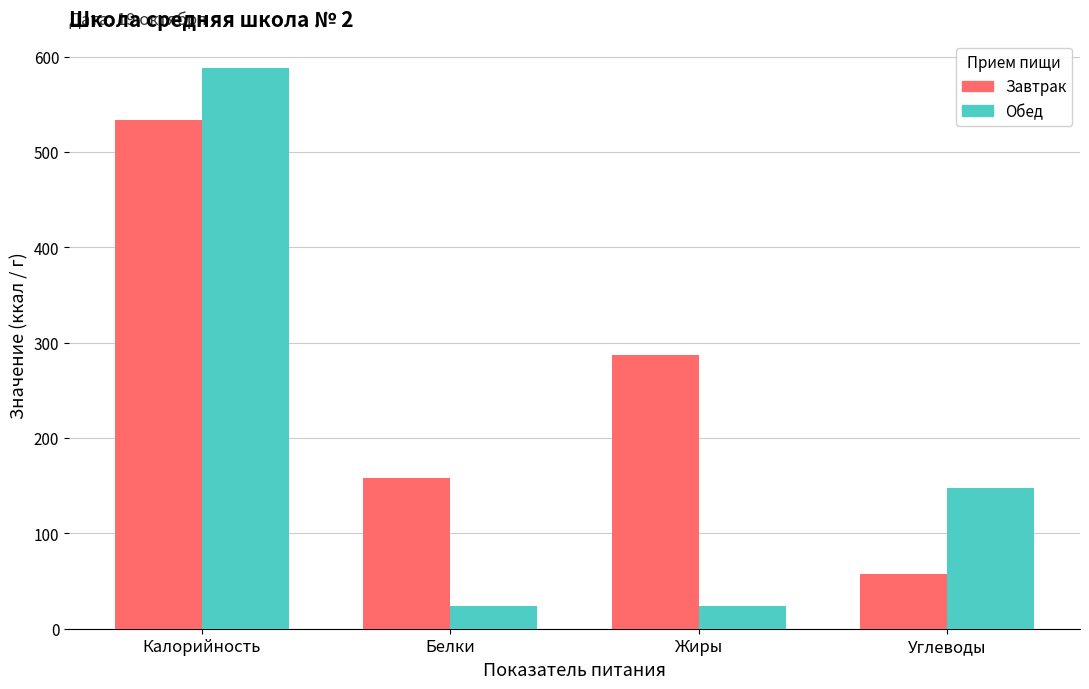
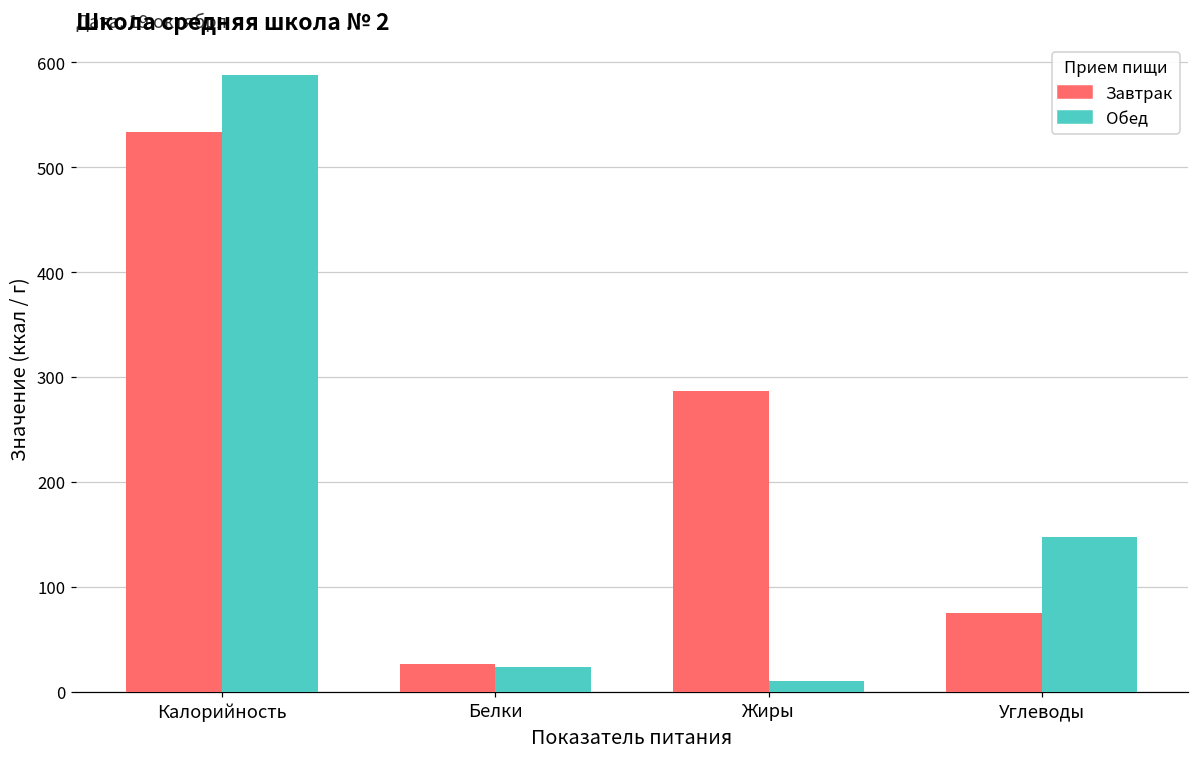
  {
    "Завтрак": {
      "Калорийность": 530,
-     "Белки": 160,
+     "Белки": 30,
      "Жиры": 290,
-     "Углеводы": 60
+     "Углеводы": 80
    },
    "Обед": {
      "Калорийность": 590,
      "Белки": 20,
-     "Жиры": 20,
+     "Жиры": 10,
      "Углеводы": 150
    }
  }
